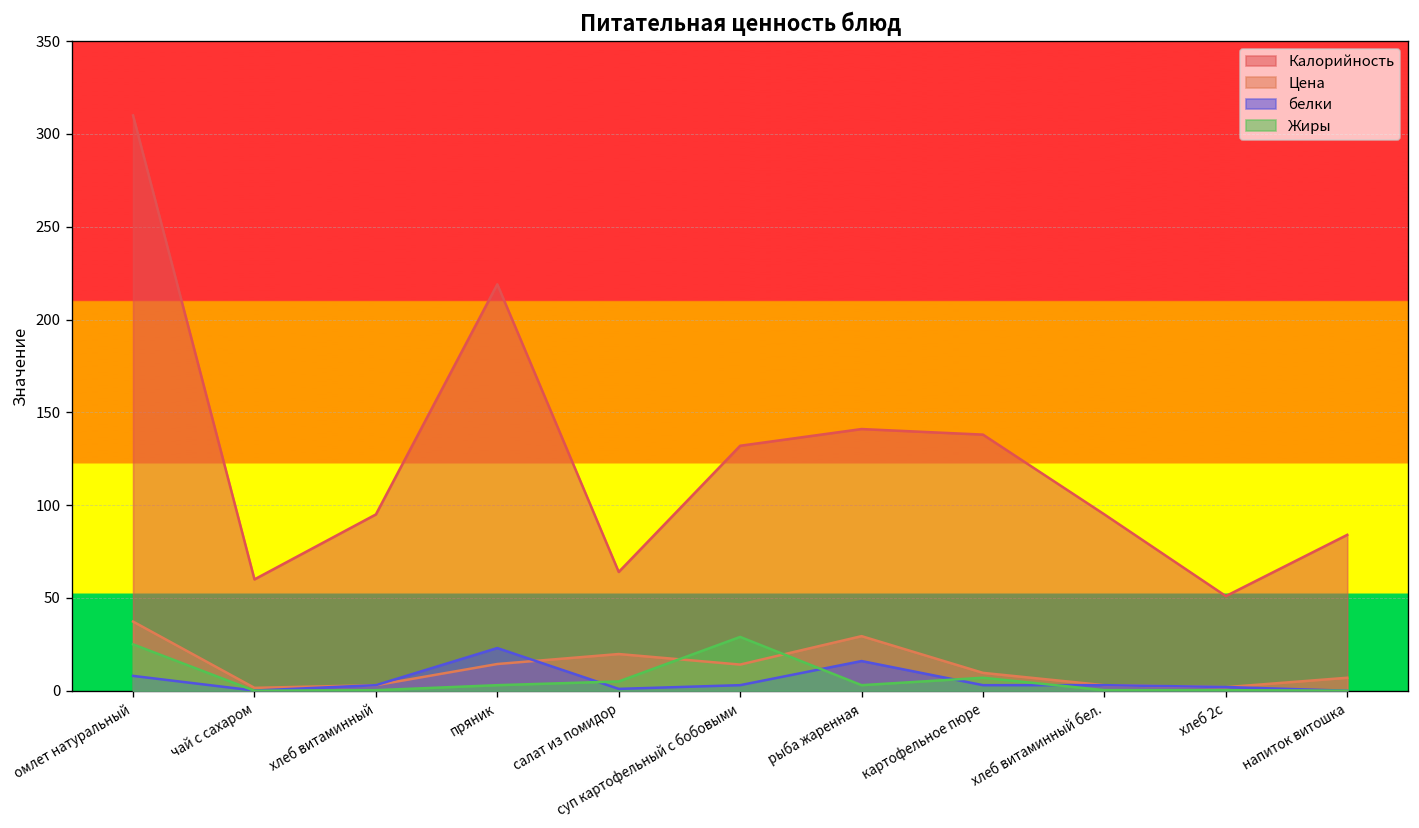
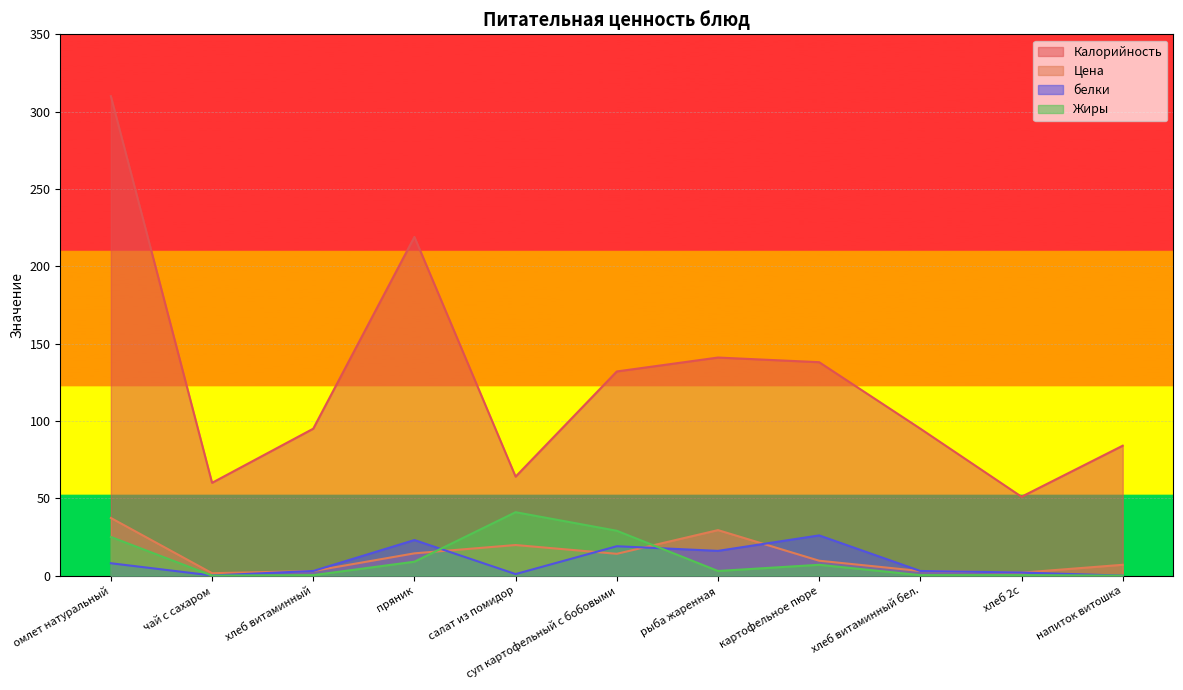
  {
    "белки": {
      "омлет натуральный": 8,
      "пряник": 23,
      "салат из помидор": 1,
-     "суп картофельный с бобовыми": 3,
+     "суп картофельный с бобовыми": 19,
      "рыба жаренная": 16,
-     "картофельное пюре": 3
+     "картофельное пюре": 26
    },
    "Жиры": {
      "омлет натуральный": 25,
      "хлеб витаминный": 0,
-     "пряник": 3,
-     "салат из помидор": 5,
+     "пряник": 9,
+     "салат из помидор": 41,
      "суп картофельный с бобовыми": 29,
      "рыба жаренная": 3,
      "картофельное пюре": 7,
      "хлеб витаминный бел.": 0,
      "хлеб 2с": 0
    }
  }
